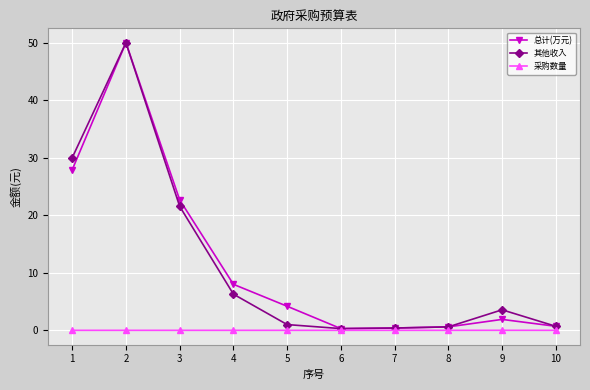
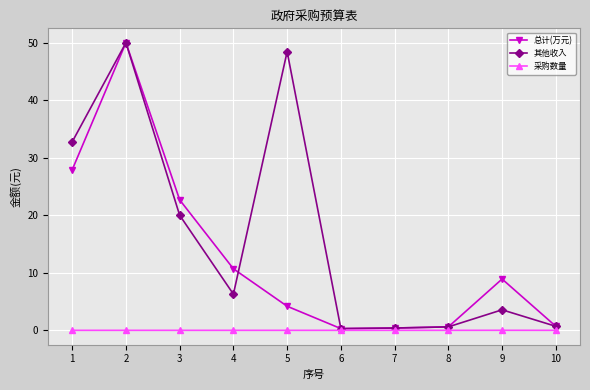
  {
    "总计(万元)": {
      "1": 28,
      "3": 23,
-     "4": 8,
+     "4": 11,
      "5": 4,
-     "9": 2
+     "9": 9
    },
    "其他收入": {
-     "1": 30,
-     "3": 22,
+     "1": 33,
+     "3": 20,
      "4": 6,
-     "5": 1,
+     "5": 48,
      "9": 4
    },
    "采购数量": {
      "1": 0,
      "2": 0,
      "3": 0,
      "4": 0,
      "5": 0,
      "8": 0,
      "9": 0,
      "10": 0
    }
  }
